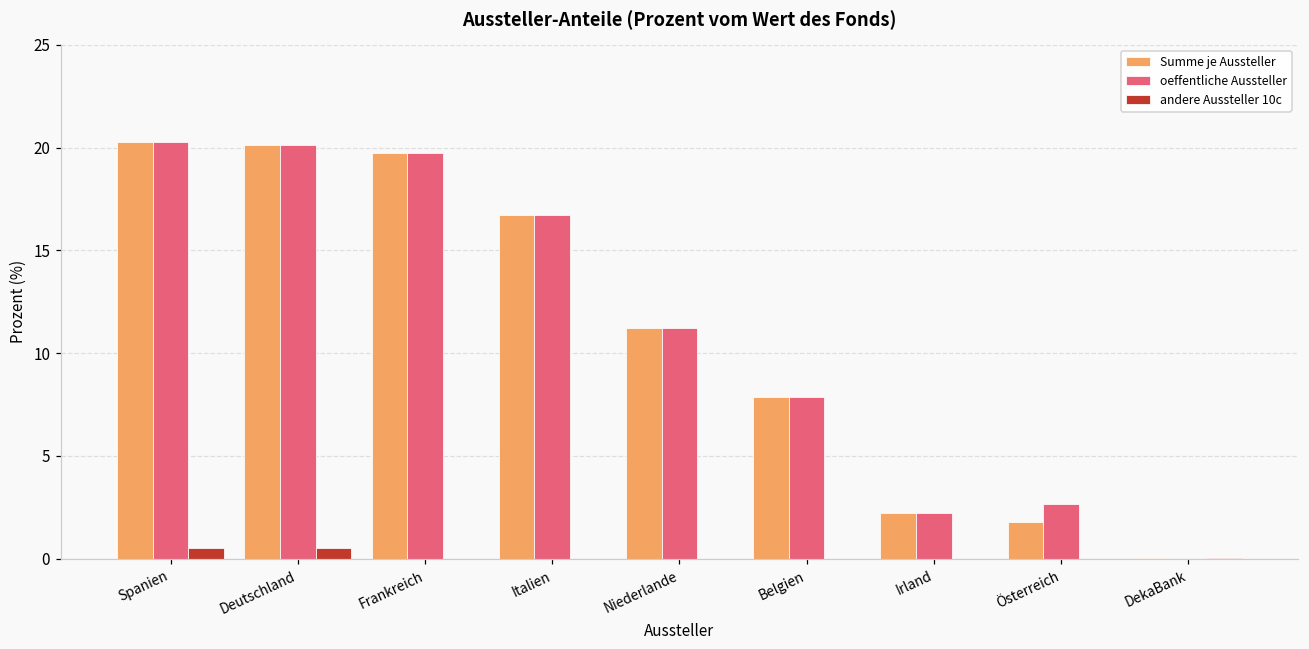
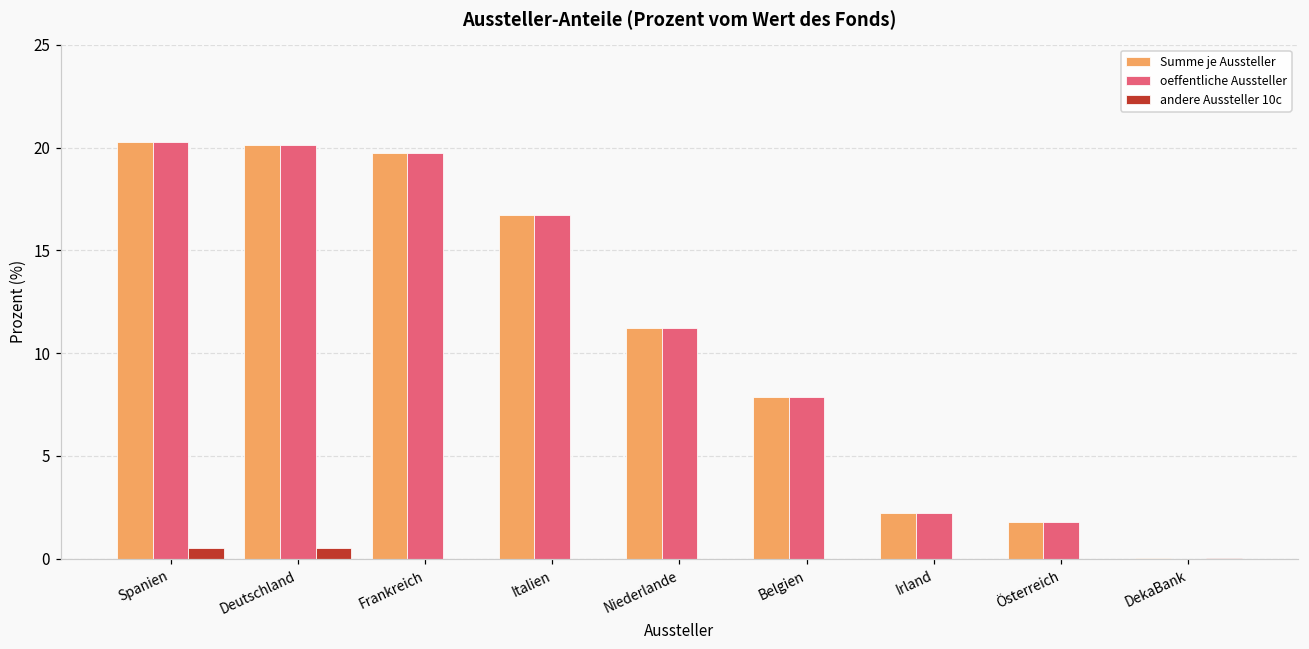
  {
    "Summe je Aussteller": {
      "Spanien": 20.3,
      "Deutschland": 20.1,
      "Frankreich": 19.8,
      "Italien": 16.7,
      "Niederlande": 11.2,
      "Belgien": 7.9,
      "Irland": 2.2,
      "Österreich": 1.8
    },
    "oeffentliche Aussteller": {
      "Spanien": 20.3,
      "Deutschland": 20.1,
      "Frankreich": 19.8,
      "Italien": 16.7,
      "Niederlande": 11.2,
      "Belgien": 7.9,
      "Irland": 2.2,
-     "Österreich": 2.7,
+     "Österreich": 1.8,
      "DekaBank": 0.0
    },
    "andere Aussteller 10c": {
      "Spanien": 0.5,
      "Deutschland": 0.5,
      "Frankreich": 0.0,
      "Italien": 0.0,
      "Niederlande": 0.0,
      "Belgien": 0.0,
      "Irland": 0.0,
      "Österreich": 0.0
    }
  }
